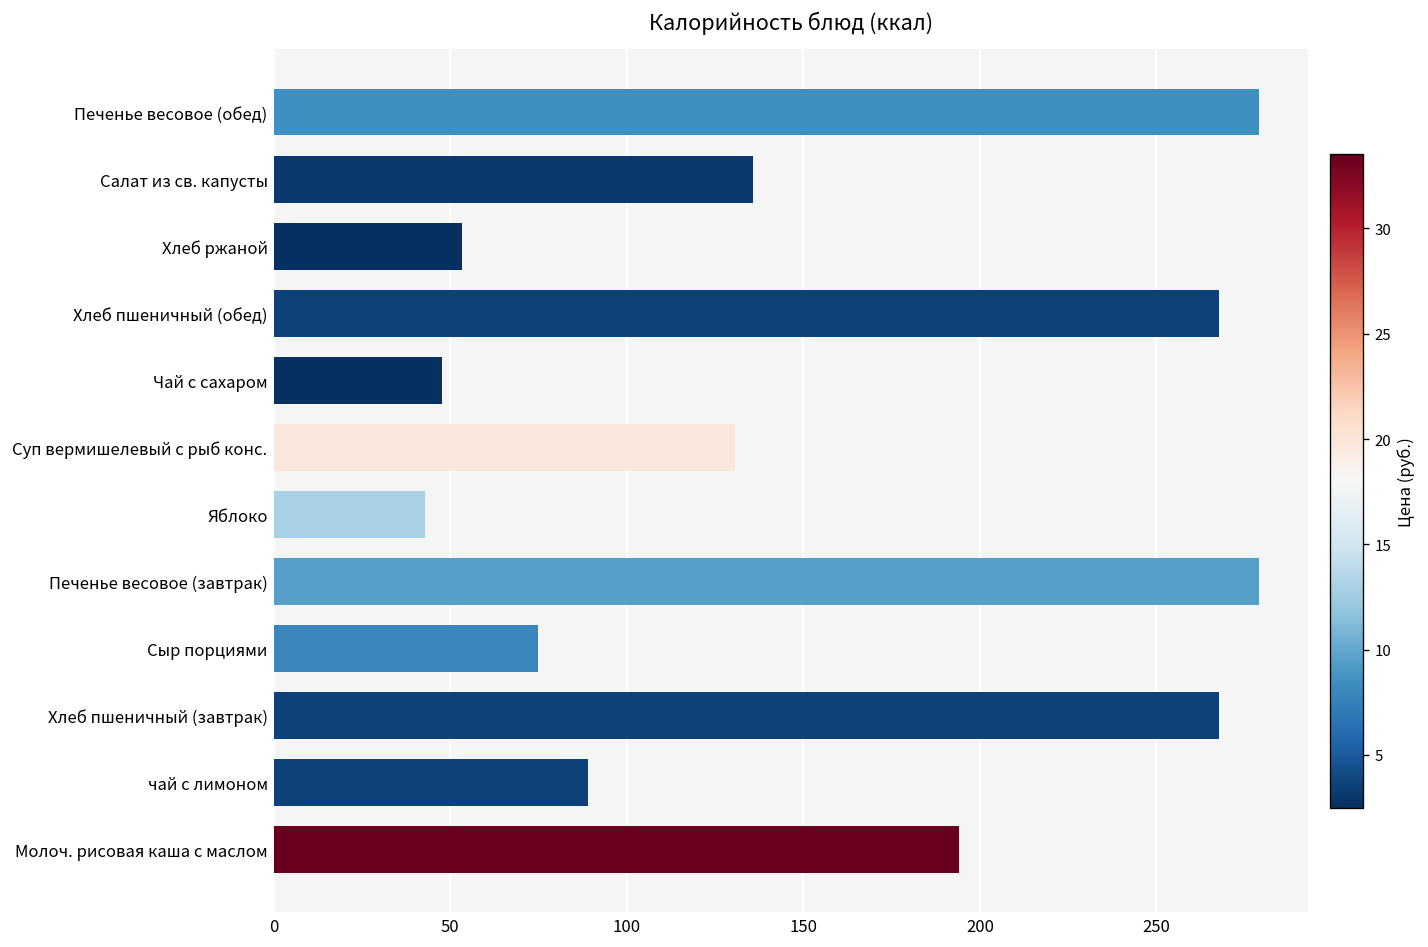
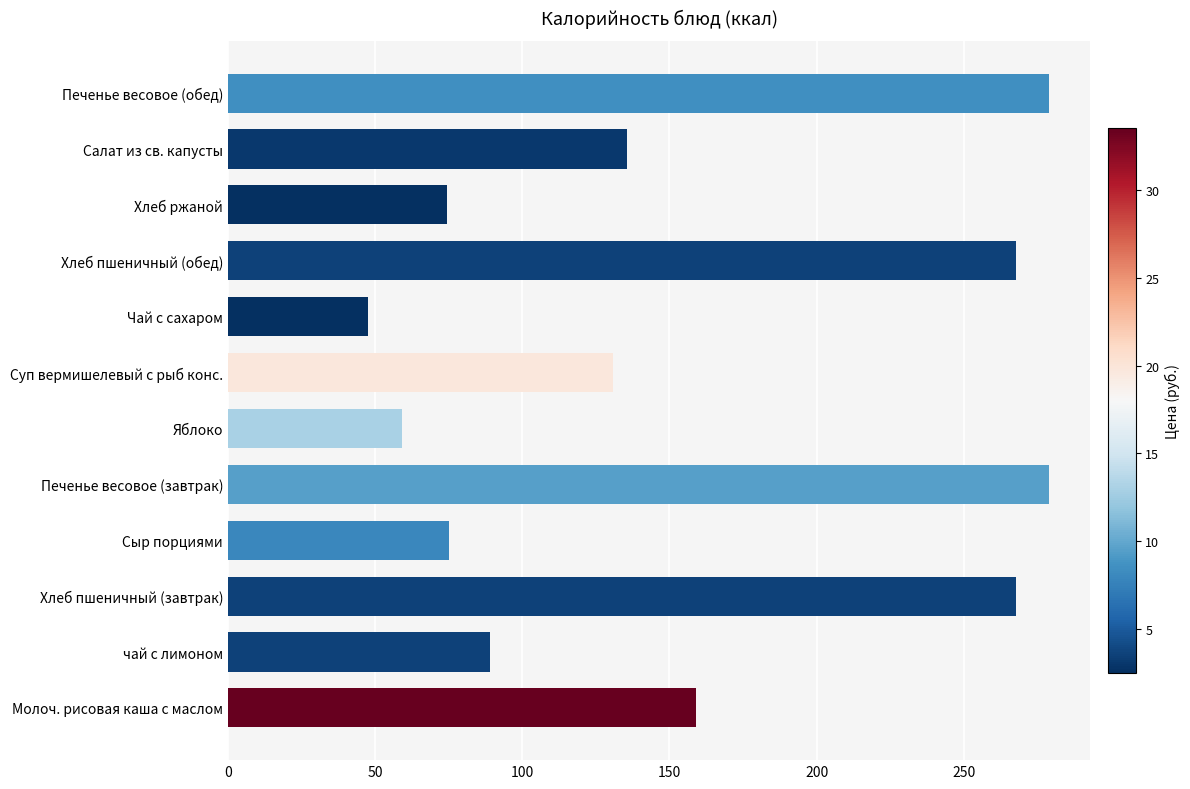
  {
    "Печенье весовое (обед)": 279,
    "Салат из св. капусты": 136,
-   "Хлеб ржаной": 53,
+   "Хлеб ржаной": 74,
    "Хлеб пшеничный (обед)": 268,
    "Чай с сахаром": 48,
    "Суп вермишелевый с рыб конс.": 131,
-   "Яблоко": 43,
+   "Яблоко": 59,
    "Печенье весовое (завтрак)": 279,
    "Сыр порциями": 75,
    "Хлеб пшеничный (завтрак)": 268,
    "чай с лимоном": 89,
-   "Молоч. рисовая каша с маслом": 194
+   "Молоч. рисовая каша с маслом": 159
  }
